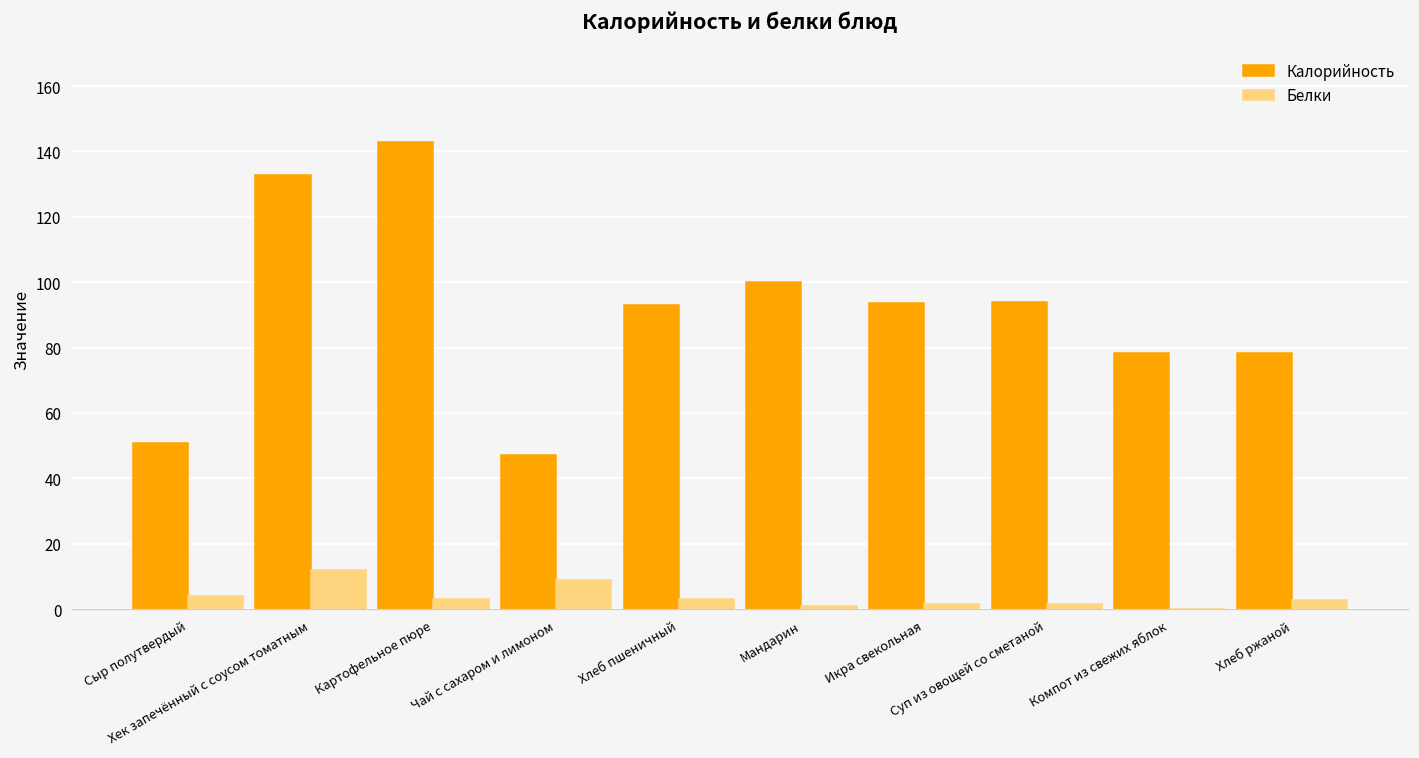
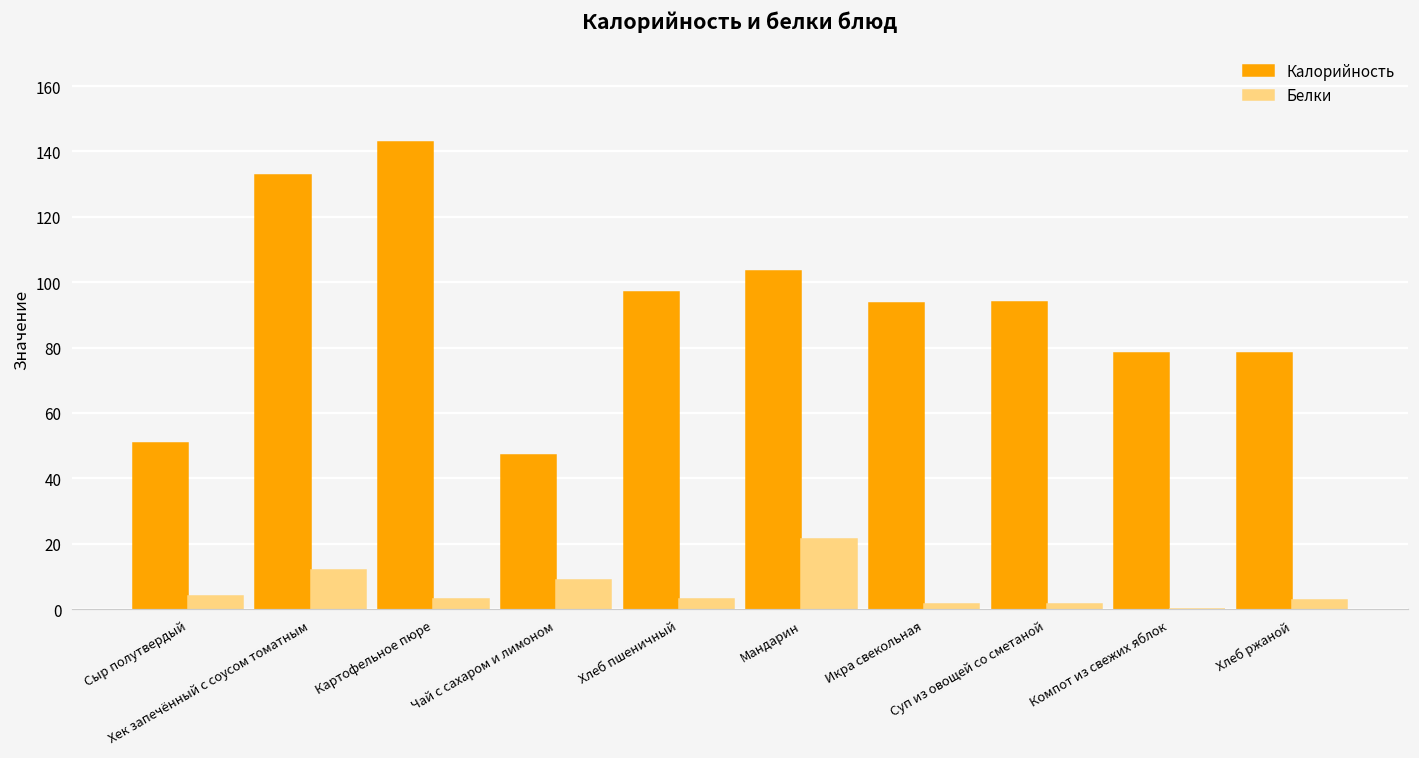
  {
    "Калорийность": {
      "Сыр полутвердый": 51,
      "Хек запечённый с соусом томатным": 133,
      "Картофельное пюре": 143,
      "Чай с сахаром и лимоном": 47,
-     "Хлеб пшеничный": 93,
-     "Мандарин": 100,
+     "Хлеб пшеничный": 97,
+     "Мандарин": 103,
      "Икра свекольная": 94,
      "Суп из овощей со сметаной": 94,
      "Компот из свежих яблок": 78,
      "Хлеб ржаной": 78
    },
    "Белки": {
      "Сыр полутвердый": 4,
      "Хек запечённый с соусом томатным": 12,
      "Картофельное пюре": 3,
      "Чай с сахаром и лимоном": 9,
      "Хлеб пшеничный": 3,
-     "Мандарин": 1,
+     "Мандарин": 22,
      "Икра свекольная": 1,
      "Суп из овощей со сметаной": 1,
      "Хлеб ржаной": 3
    }
  }
